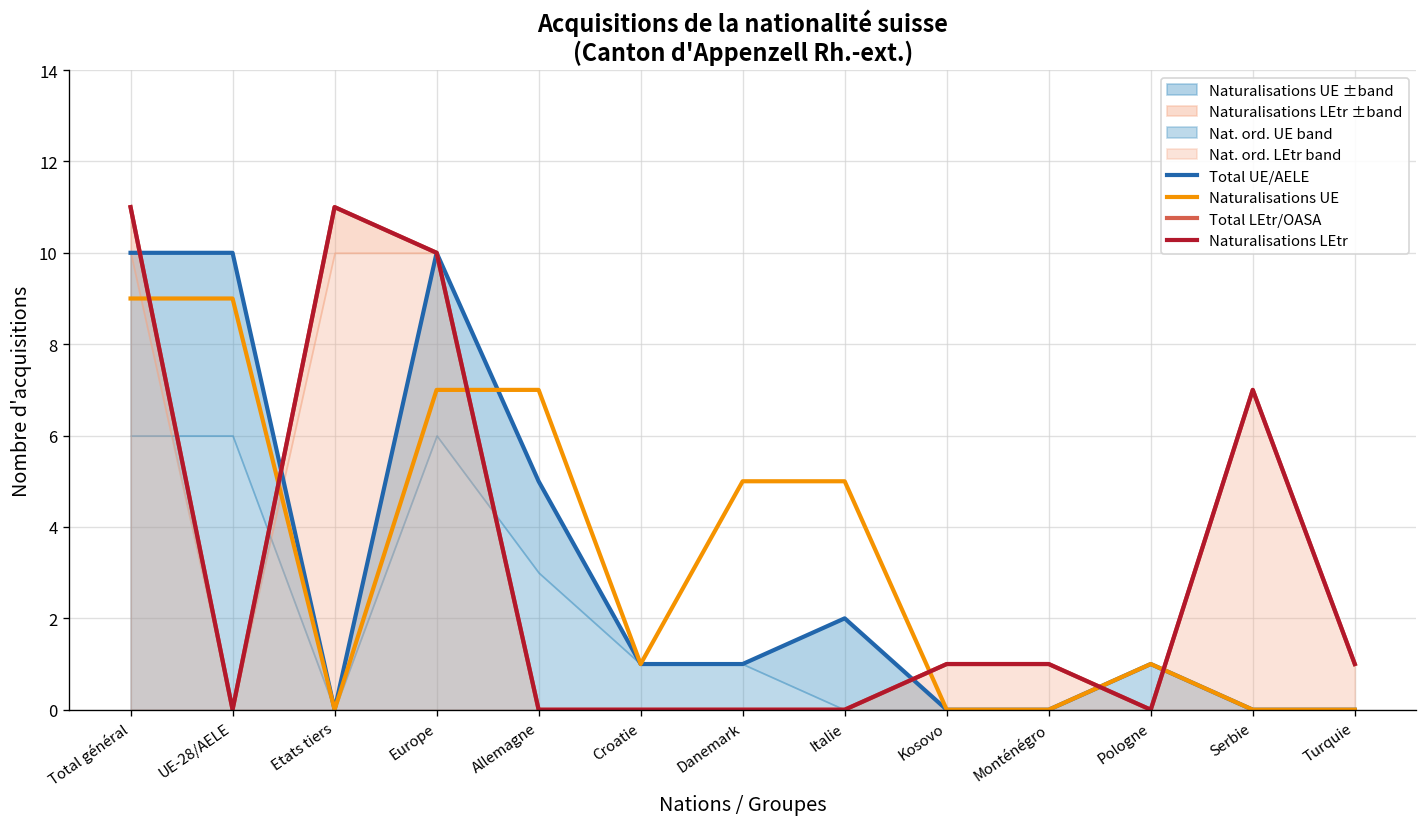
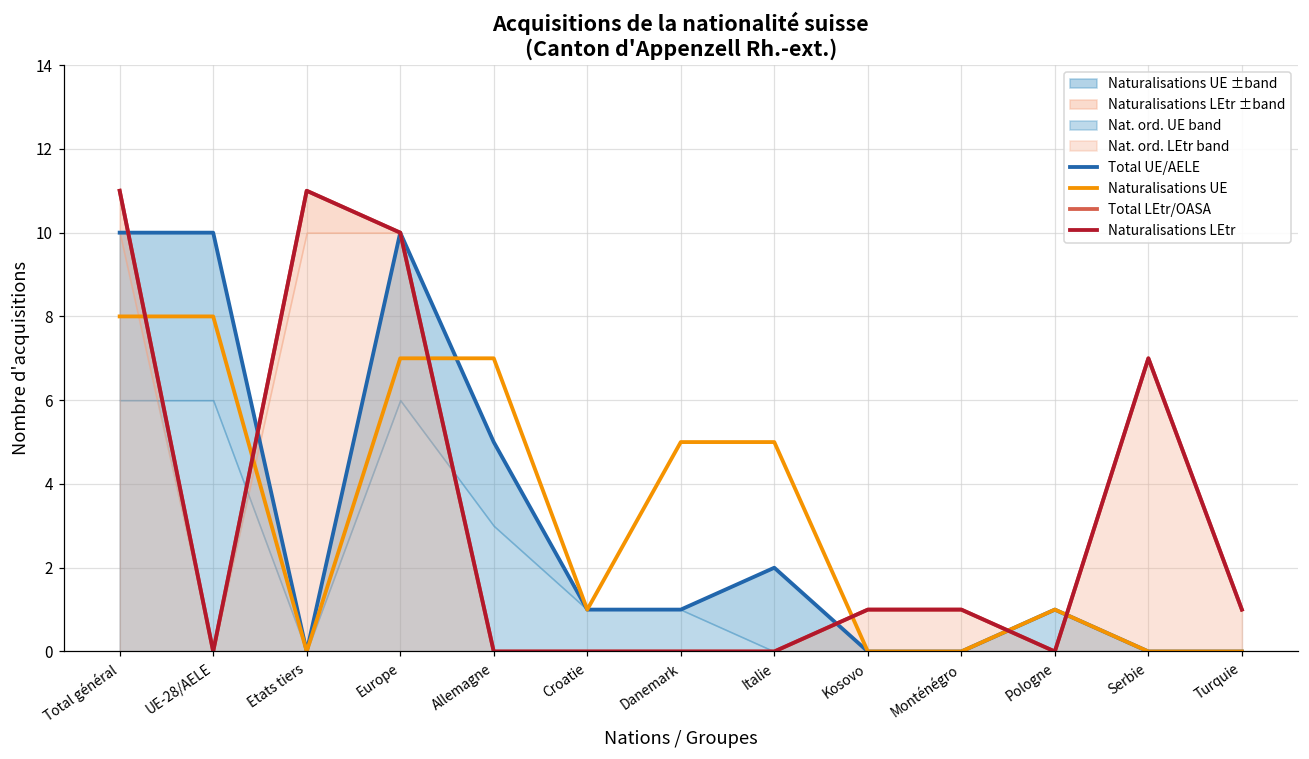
  {
    "Naturalisations UE": {
-     "Total général": 9,
-     "UE-28/AELE": 9,
+     "Total général": 8,
+     "UE-28/AELE": 8,
      "Europe": 7,
      "Allemagne": 7,
      "Danemark": 5,
      "Italie": 5
    }
  }
